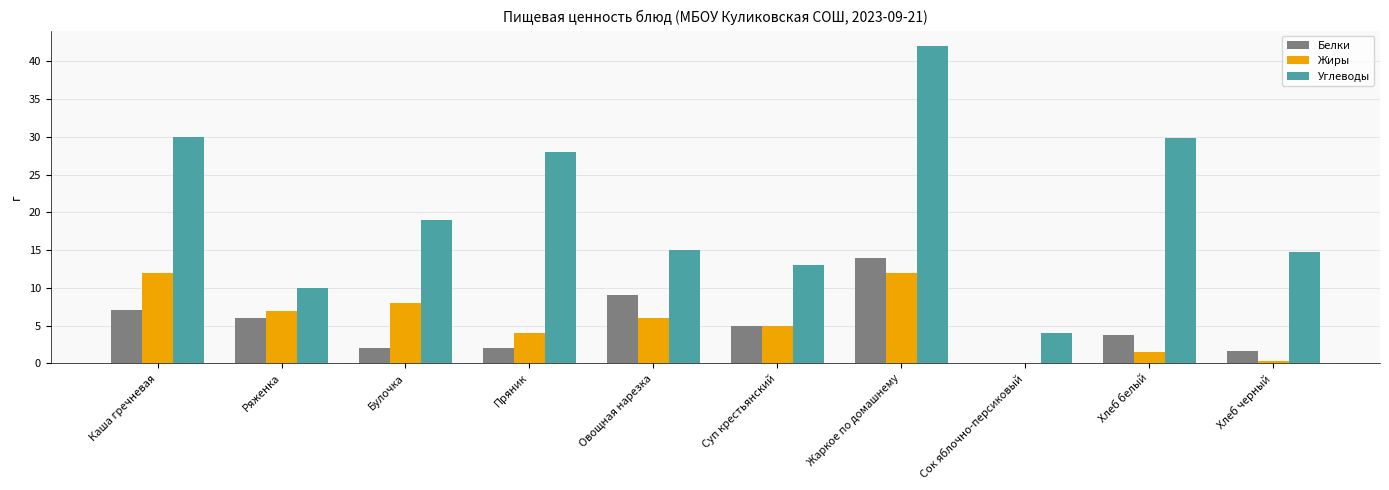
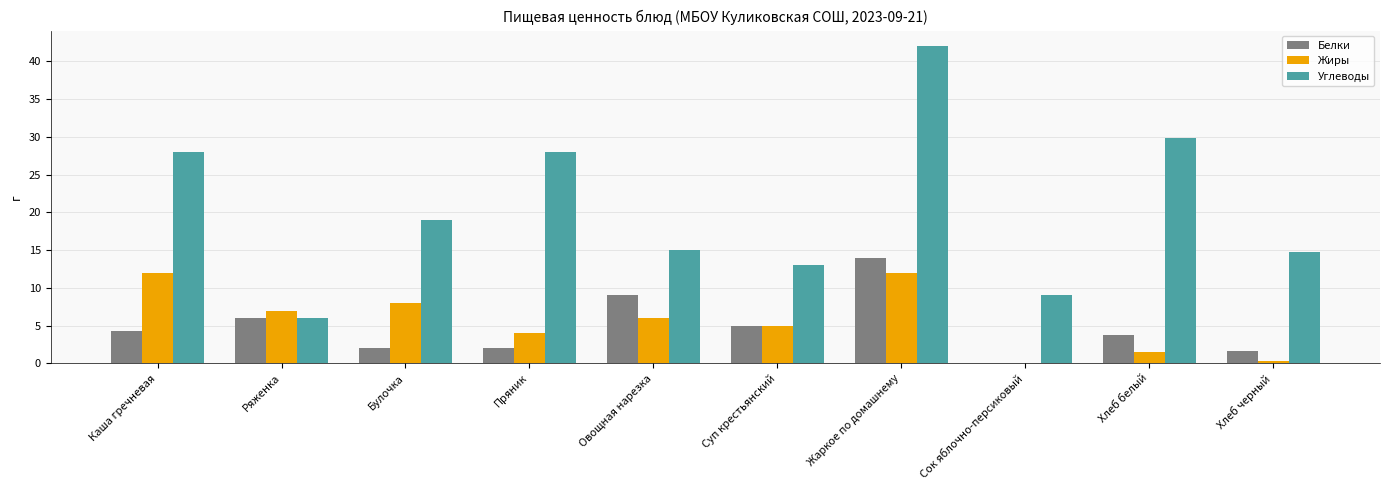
  {
    "Белки": {
-     "Каша гречневая": 7,
+     "Каша гречневая": 4,
      "Ряженка": 6,
      "Булочка": 2,
      "Пряник": 2,
      "Овощная нарезка": 9,
      "Суп крестьянский": 5,
      "Жаркое по домашнему": 14,
      "Сок яблочно-персиковый": 0,
      "Хлеб белый": 4,
      "Хлеб черный": 2
    },
    "Жиры": {
      "Каша гречневая": 12,
      "Ряженка": 7,
      "Булочка": 8,
      "Пряник": 4,
      "Овощная нарезка": 6,
      "Суп крестьянский": 5,
      "Жаркое по домашнему": 12,
      "Сок яблочно-персиковый": 0,
      "Хлеб белый": 1
    },
    "Углеводы": {
-     "Каша гречневая": 30,
-     "Ряженка": 10,
+     "Каша гречневая": 28,
+     "Ряженка": 6,
      "Булочка": 19,
      "Пряник": 28,
      "Овощная нарезка": 15,
      "Суп крестьянский": 13,
      "Жаркое по домашнему": 42,
-     "Сок яблочно-персиковый": 4,
+     "Сок яблочно-персиковый": 9,
      "Хлеб белый": 30,
      "Хлеб черный": 15
    }
  }
